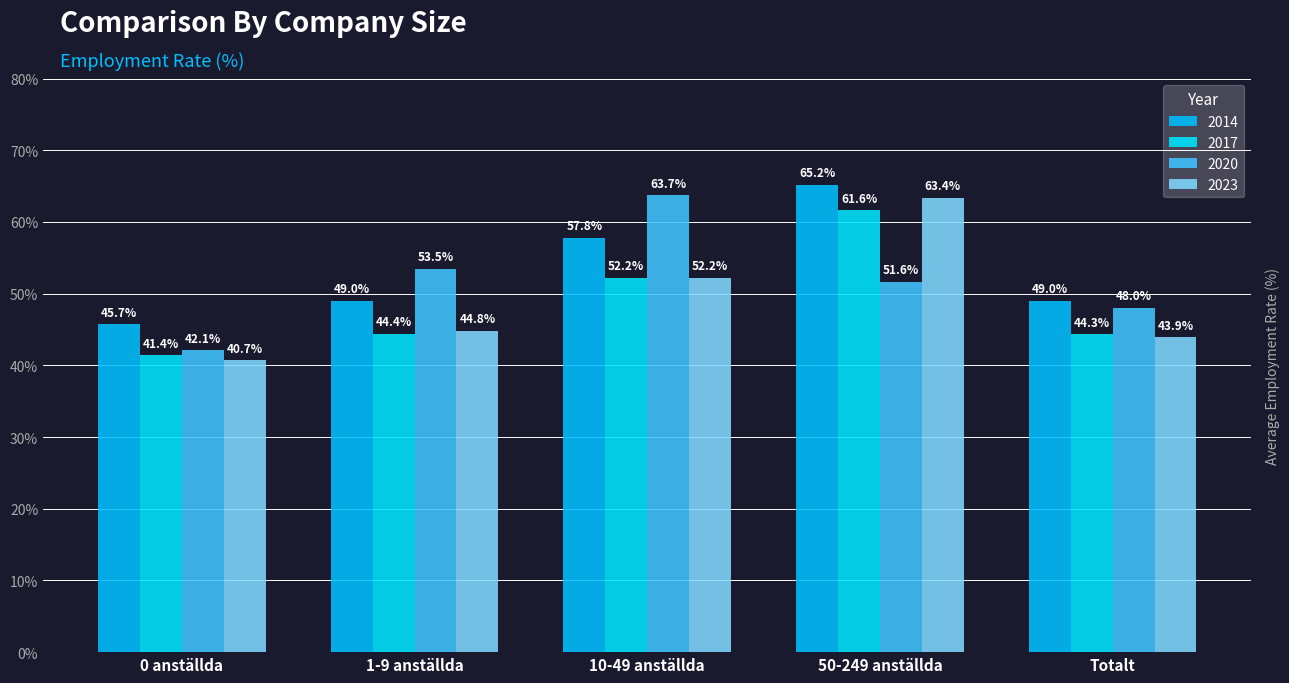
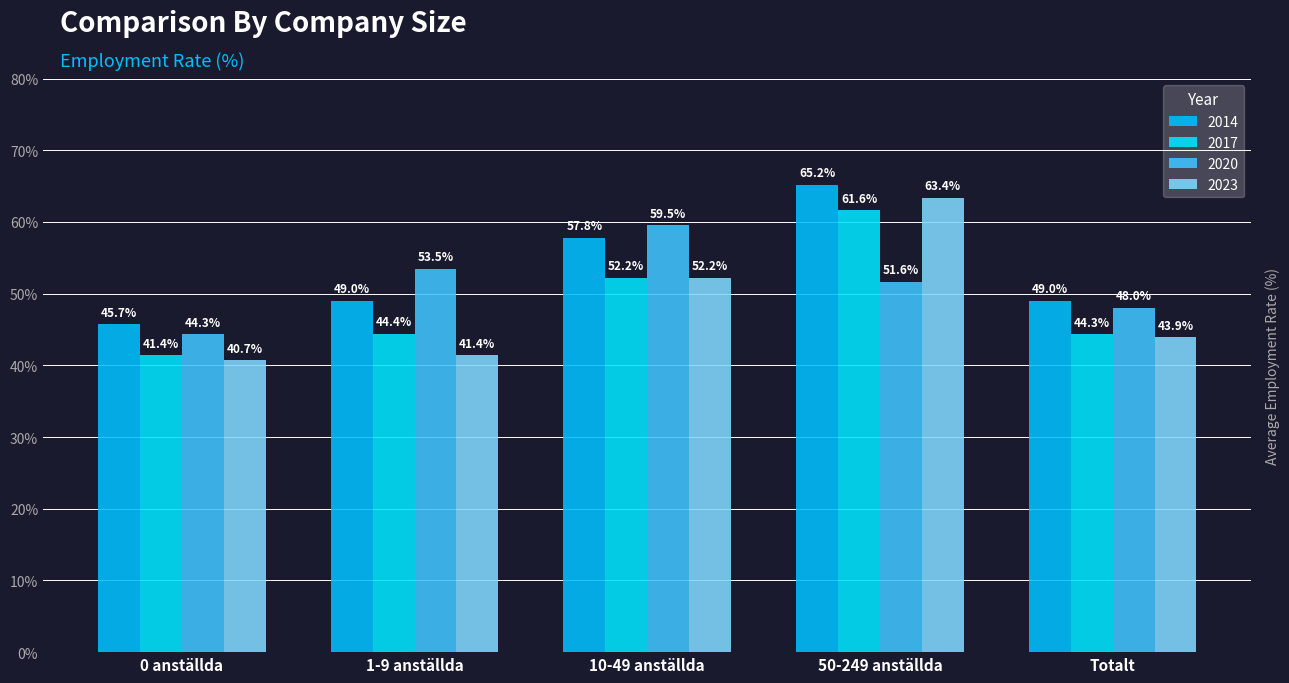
  {
    "2020": {
-     "0 anställda": "42.1%",
+     "0 anställda": "44.3%",
      "1-9 anställda": "53.5%",
-     "10-49 anställda": "63.7%",
+     "10-49 anställda": "59.5%",
      "50-249 anställda": "51.6%",
      "Totalt": "48.0%"
    },
    "2023": {
      "0 anställda": "40.7%",
-     "1-9 anställda": "44.8%",
+     "1-9 anställda": "41.4%",
      "10-49 anställda": "52.2%",
      "50-249 anställda": "63.4%",
      "Totalt": "43.9%"
    }
  }
